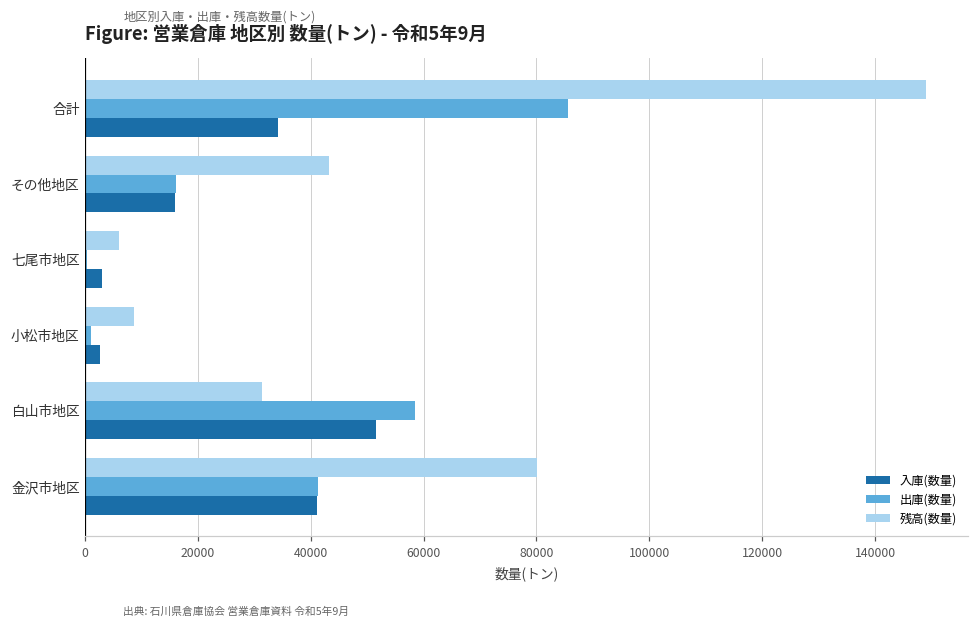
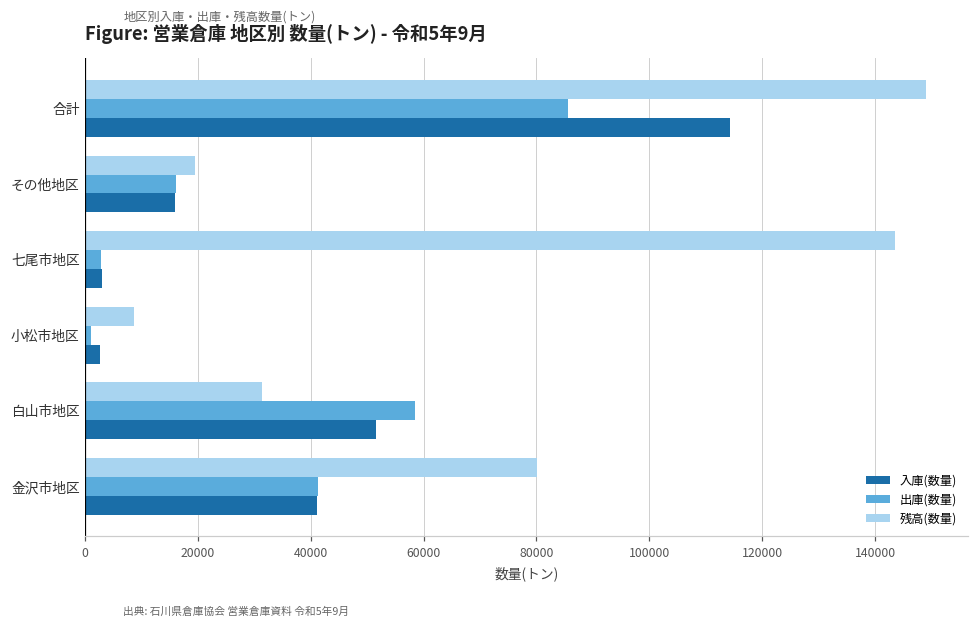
  {
    "入庫(数量)": {
-     "合計": 34000,
+     "合計": 114000,
      "その他地区": 16000,
      "七尾市地区": 3000,
      "小松市地区": 3000,
      "白山市地区": 52000,
      "金沢市地区": 41000
    },
    "出庫(数量)": {
      "合計": 86000,
      "その他地区": 16000,
-     "七尾市地区": 0,
+     "七尾市地区": 3000,
      "小松市地区": 1000,
      "白山市地区": 58000,
      "金沢市地区": 41000
    },
    "残高(数量)": {
      "合計": 149000,
-     "その他地区": 43000,
-     "七尾市地区": 6000,
+     "その他地区": 19000,
+     "七尾市地区": 144000,
      "小松市地区": 9000,
      "白山市地区": 31000,
      "金沢市地区": 80000
    }
  }
